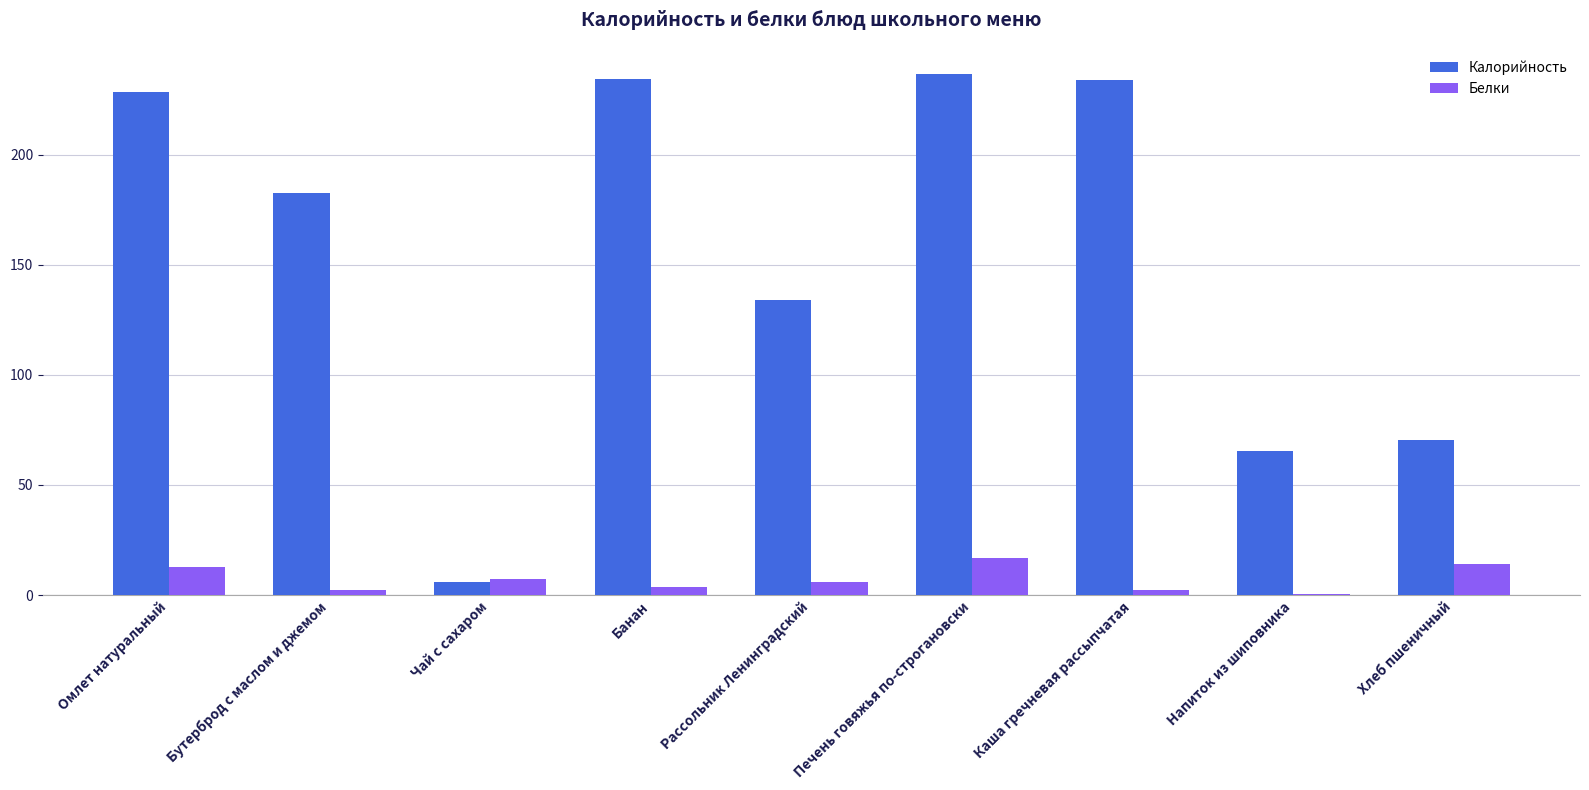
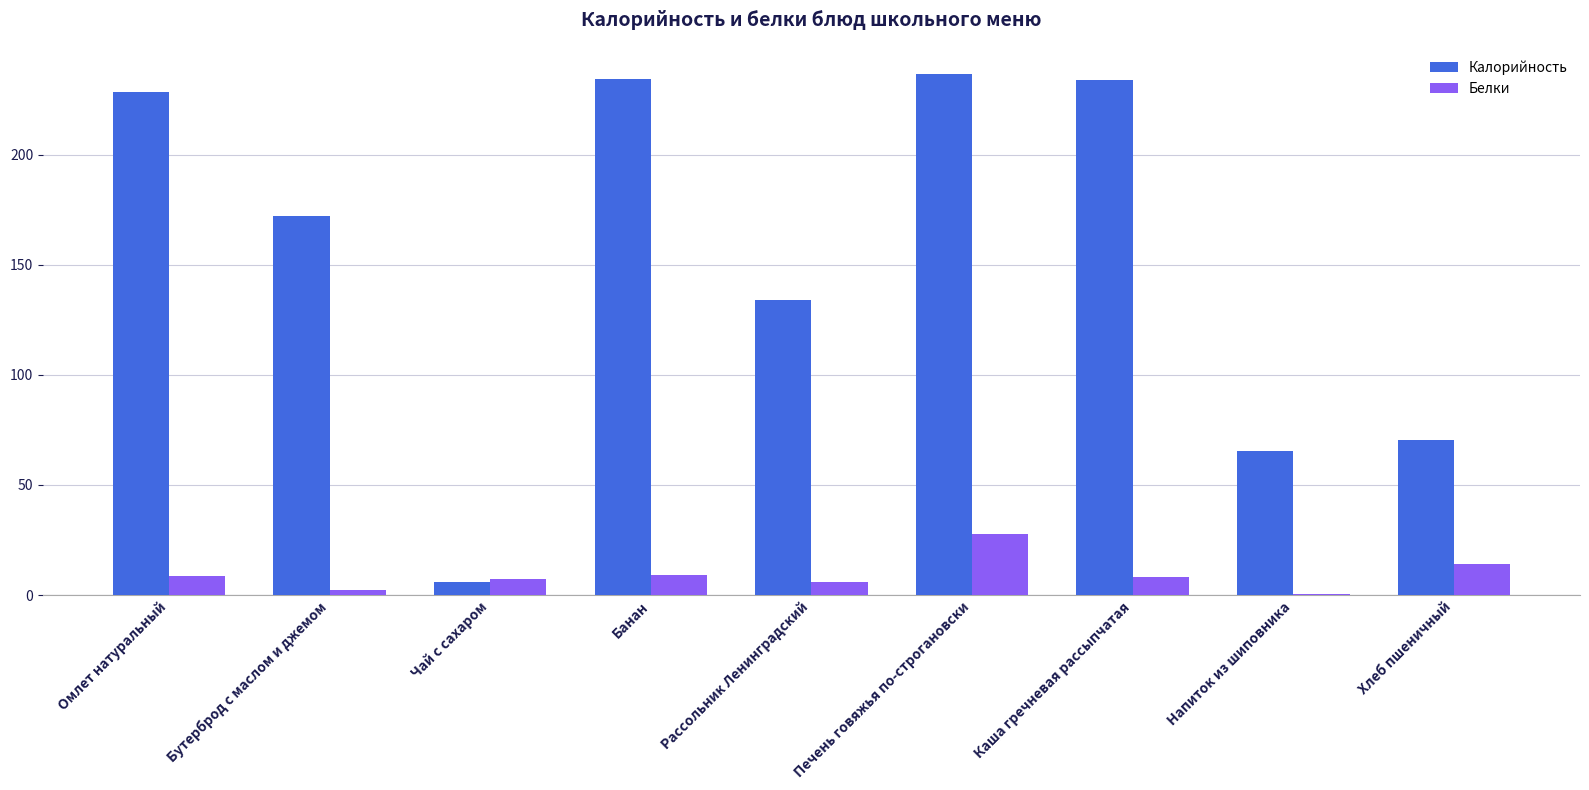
  {
    "Калорийность": {
      "Омлет натуральный": 229,
-     "Бутерброд с маслом и джемом": 183,
+     "Бутерброд с маслом и джемом": 172,
      "Чай с сахаром": 6,
      "Банан": 235,
      "Рассольник Ленинградский": 134,
      "Печень говяжья по-строгановски": 237,
      "Каша гречневая рассыпчатая": 234,
      "Напиток из шиповника": 65,
      "Хлеб пшеничный": 70
    },
    "Белки": {
-     "Омлет натуральный": 13,
+     "Омлет натуральный": 9,
      "Бутерброд с маслом и джемом": 2,
      "Чай с сахаром": 7,
-     "Банан": 4,
+     "Банан": 9,
      "Рассольник Ленинградский": 6,
-     "Печень говяжья по-строгановски": 17,
-     "Каша гречневая рассыпчатая": 3,
+     "Печень говяжья по-строгановски": 28,
+     "Каша гречневая рассыпчатая": 8,
      "Хлеб пшеничный": 14
    }
  }
